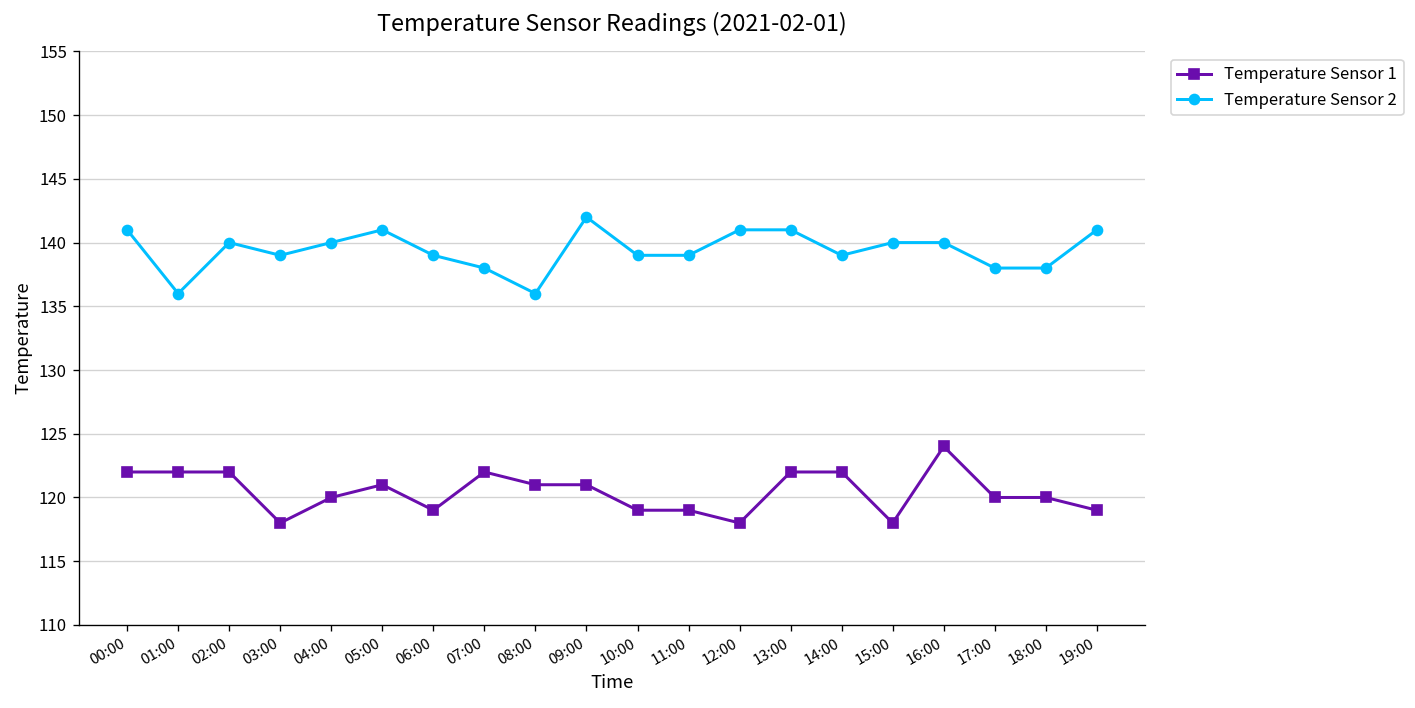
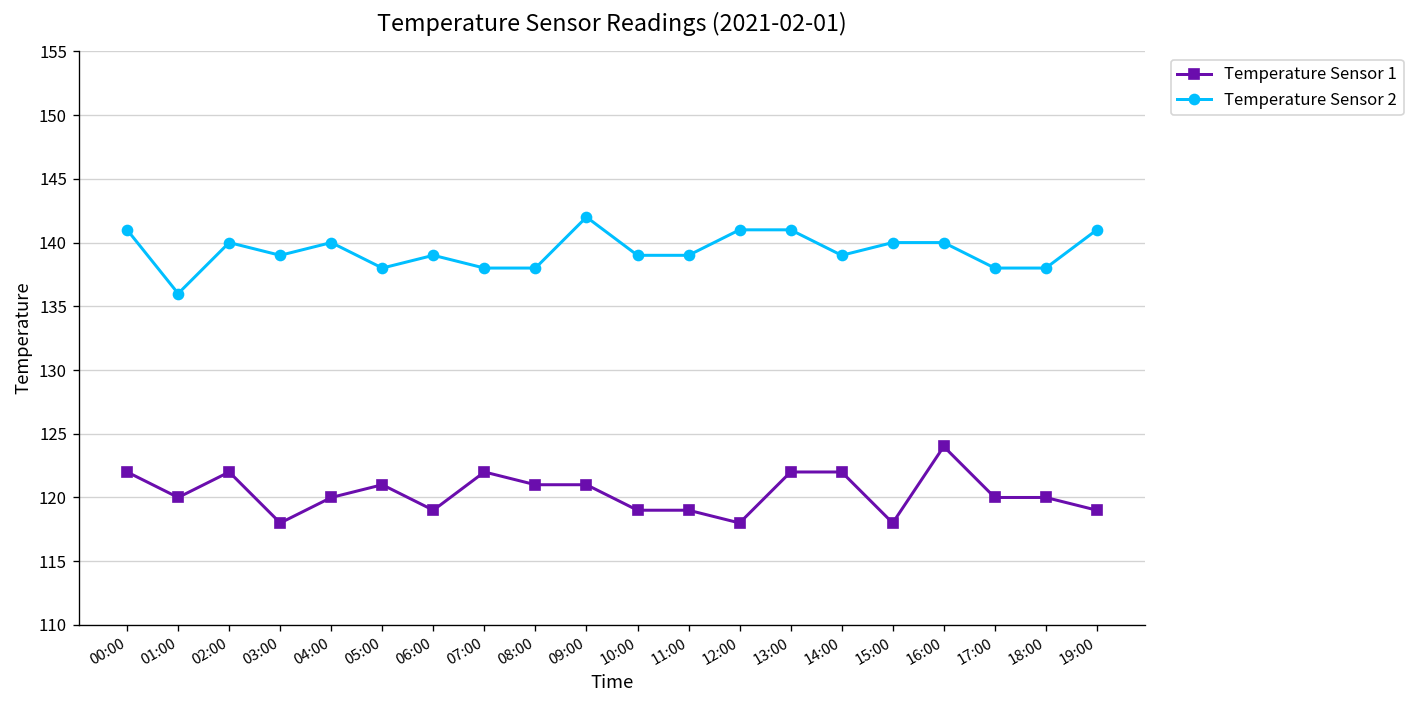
  {
    "Temperature Sensor 1": {
      "00:00": 122,
-     "01:00": 122,
+     "01:00": 120,
      "02:00": 122,
      "03:00": 118,
      "04:00": 120,
      "05:00": 121,
      "06:00": 119,
      "07:00": 122,
      "08:00": 121,
      "09:00": 121,
      "10:00": 119,
      "11:00": 119,
      "12:00": 118,
      "13:00": 122,
      "14:00": 122,
      "15:00": 118,
      "16:00": 124,
      "17:00": 120,
      "18:00": 120,
      "19:00": 119
    },
    "Temperature Sensor 2": {
      "00:00": 141,
      "01:00": 136,
      "02:00": 140,
      "03:00": 139,
      "04:00": 140,
-     "05:00": 141,
+     "05:00": 138,
      "06:00": 139,
      "07:00": 138,
-     "08:00": 136,
+     "08:00": 138,
      "09:00": 142,
      "10:00": 139,
      "11:00": 139,
      "12:00": 141,
      "13:00": 141,
      "14:00": 139,
      "15:00": 140,
      "16:00": 140,
      "17:00": 138,
      "18:00": 138,
      "19:00": 141
    }
  }
